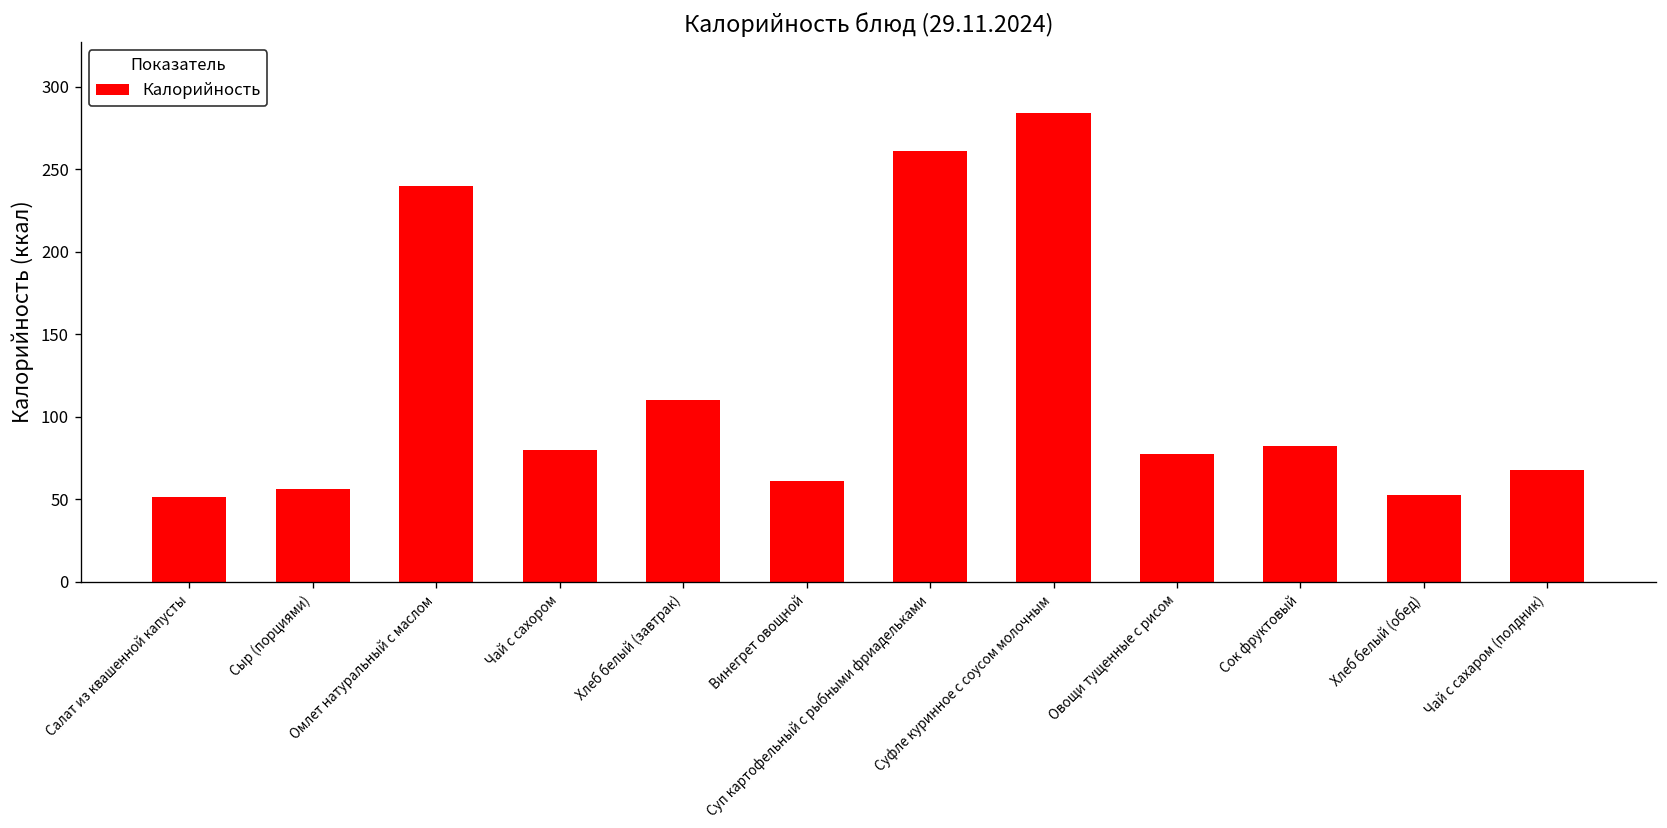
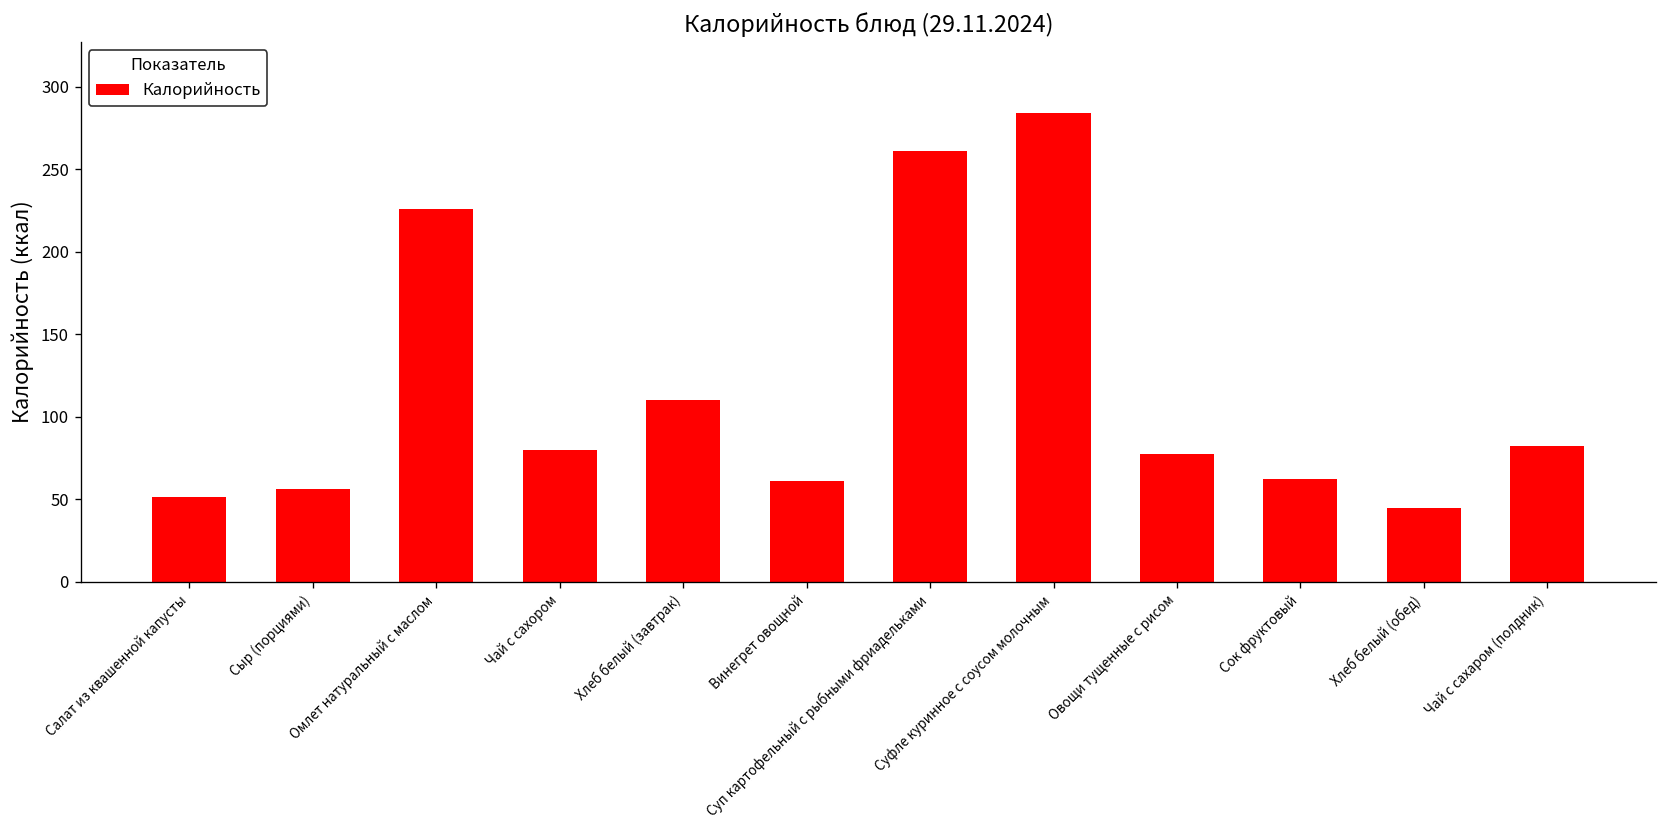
  {
    "Салат из квашенной капусты": 51,
    "Сыр (порциями)": 56,
-   "Омлет натуральный с маслом": 240,
+   "Омлет натуральный с маслом": 226,
    "Чай с сахором": 80,
    "Хлеб белый (завтрак)": 110,
    "Винегрет овощной": 61,
    "Суп картофельный с рыбными фриадельками": 261,
    "Суфле куринное с соусом молочным": 284,
    "Овощи тущенные с рисом": 77,
-   "Сок фруктовый": 82,
-   "Хлеб белый (обед)": 52,
-   "Чай с сахаром (полдник)": 68
+   "Сок фруктовый": 62,
+   "Хлеб белый (обед)": 44,
+   "Чай с сахаром (полдник)": 82
  }
